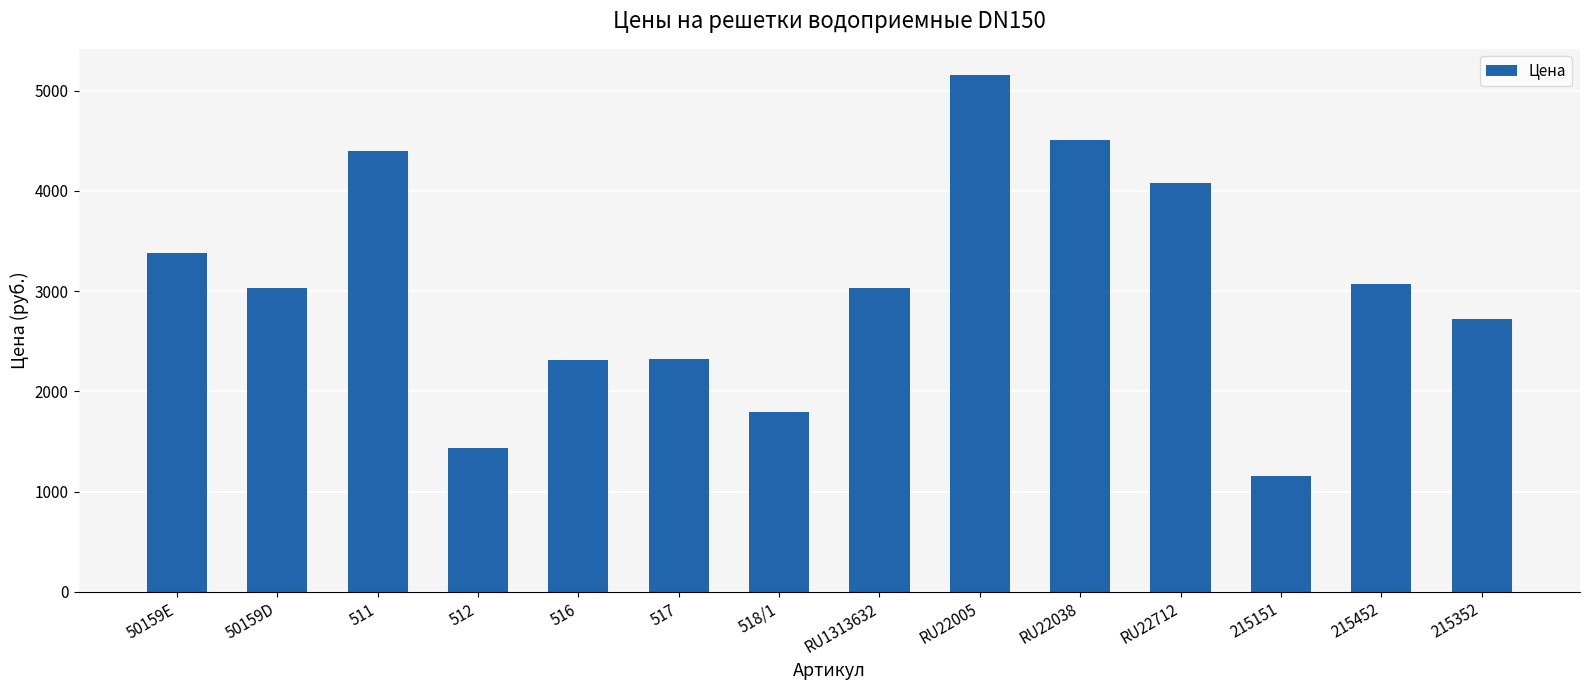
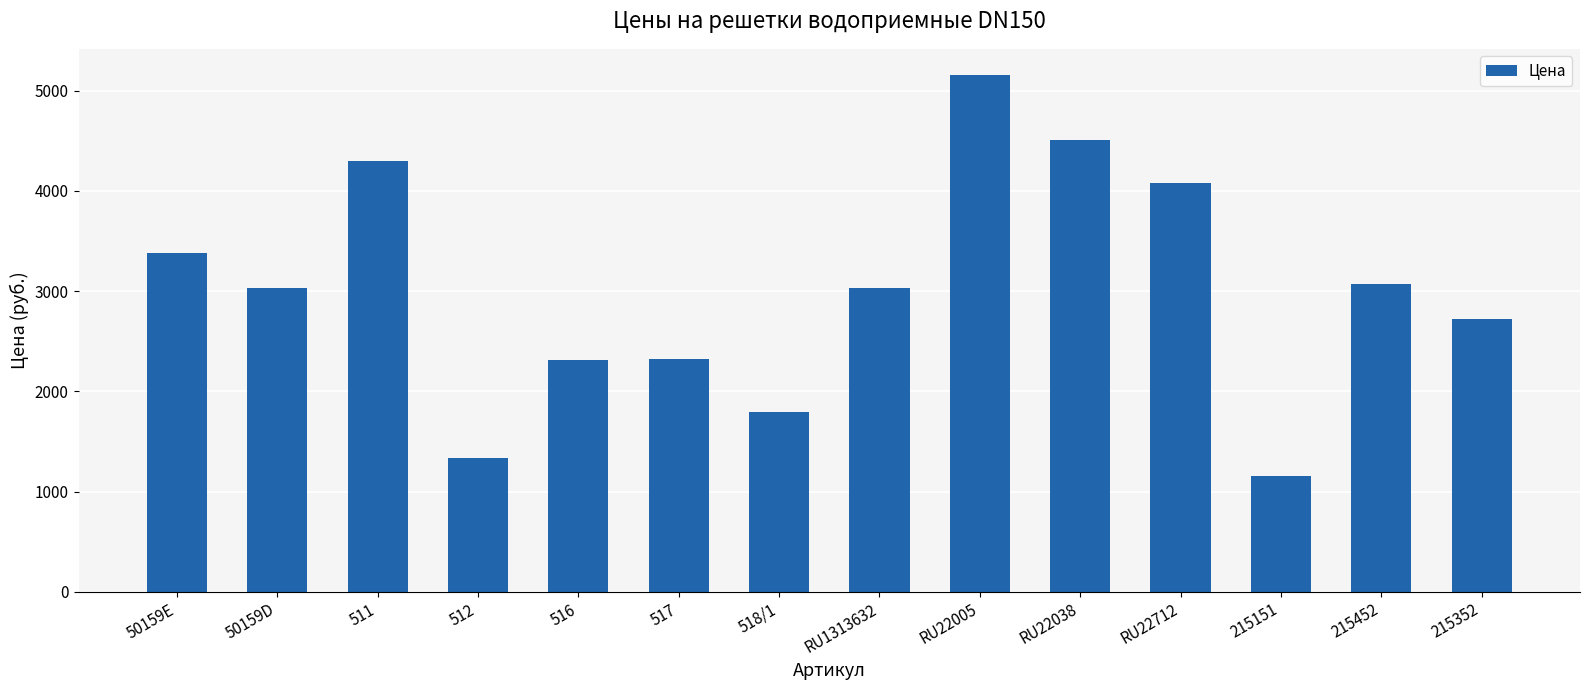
  {
    "50159E": 3380,
    "50159D": 3040,
-   "511": 4400,
-   "512": 1440,
+   "511": 4300,
+   "512": 1330,
    "516": 2320,
    "517": 2330,
    "518/1": 1800,
    "RU1313632": 3030,
    "RU22005": 5160,
    "RU22038": 4510,
    "RU22712": 4080,
    "215151": 1150,
    "215452": 3070,
    "215352": 2720
  }
